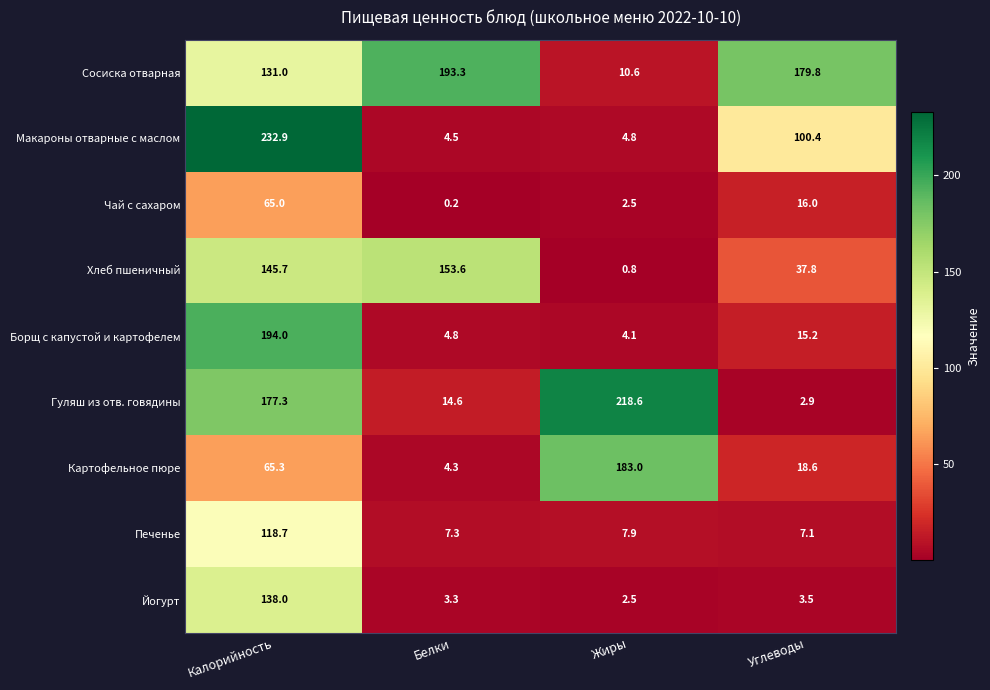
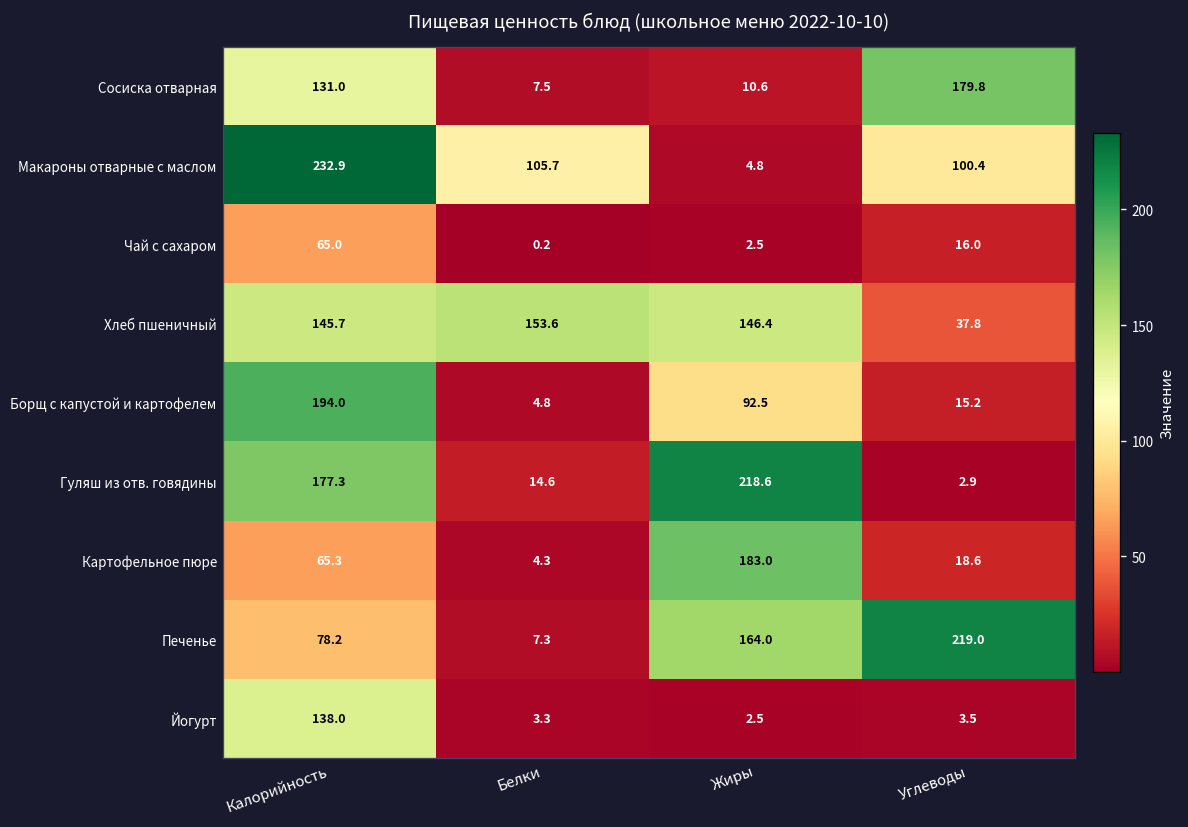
  {
    "Сосиска отварная": {
      "Калорийность": 131.0,
-     "Белки": 193.3,
+     "Белки": 7.5,
      "Жиры": 10.6,
      "Углеводы": 179.8
    },
    "Макароны отварные с маслом": {
      "Калорийность": 232.9,
-     "Белки": 4.5,
+     "Белки": 105.7,
      "Жиры": 4.8,
      "Углеводы": 100.4
    },
    "Чай с сахаром": {
      "Калорийность": 65.0,
      "Белки": 0.2,
      "Жиры": 2.5,
      "Углеводы": 16.0
    },
    "Хлеб пшеничный": {
      "Калорийность": 145.7,
      "Белки": 153.6,
-     "Жиры": 0.8,
+     "Жиры": 146.4,
      "Углеводы": 37.8
    },
    "Борщ с капустой и картофелем": {
      "Калорийность": 194.0,
      "Белки": 4.8,
-     "Жиры": 4.1,
+     "Жиры": 92.5,
      "Углеводы": 15.2
    },
    "Гуляш из отв. говядины": {
      "Калорийность": 177.3,
      "Белки": 14.6,
      "Жиры": 218.6,
      "Углеводы": 2.9
    },
    "Картофельное пюре": {
      "Калорийность": 65.3,
      "Белки": 4.3,
      "Жиры": 183.0,
      "Углеводы": 18.6
    },
    "Печенье": {
-     "Калорийность": 118.7,
+     "Калорийность": 78.2,
      "Белки": 7.3,
-     "Жиры": 7.9,
-     "Углеводы": 7.1
+     "Жиры": 164.0,
+     "Углеводы": 219.0
    },
    "Йогурт": {
      "Калорийность": 138.0,
      "Белки": 3.3,
      "Жиры": 2.5,
      "Углеводы": 3.5
    }
  }
